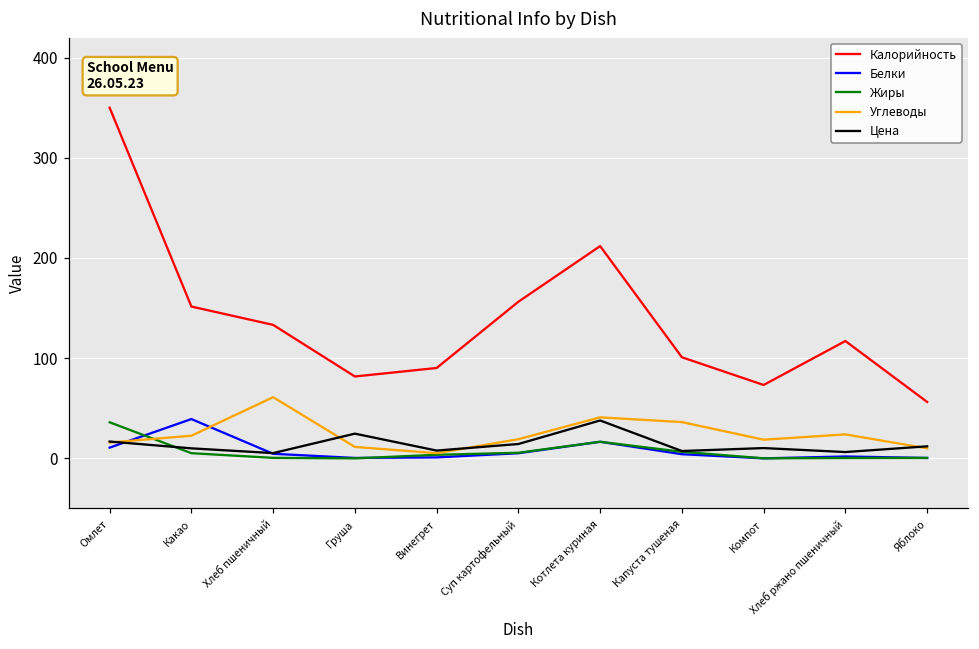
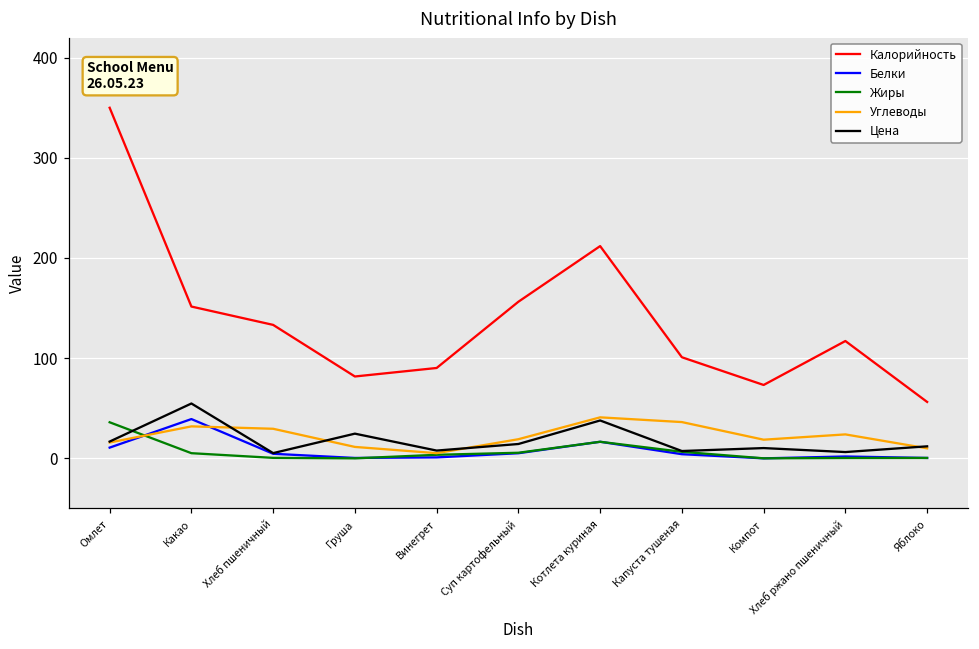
  {
    "Калорийность": {
      "Какао": 150,
      "Хлеб пшеничный": 130,
      "Груша": 80,
      "Винегрет": 90,
      "Суп картофельный": 160,
      "Котлета куриная": 210,
      "Капуста тушеная": 100,
      "Компот": 70,
      "Хлеб ржано пшеничный": 120,
      "Яблоко": 60
    },
    "Белки": {
      "Омлет": 10,
      "Какао": 40
    },
    "Жиры": {
      "Омлет": 40,
      "Какао": 10,
      "Хлеб пшеничный": 0
    },
    "Углеводы": {
-     "Какао": 20,
-     "Хлеб пшеничный": 60,
+     "Какао": 30,
+     "Хлеб пшеничный": 30,
      "Груша": 10,
      "Суп картофельный": 20,
      "Котлета куриная": 40,
      "Капуста тушеная": 40,
      "Компот": 20,
      "Хлеб ржано пшеничный": 20
    },
    "Цена": {
-     "Какао": 10,
+     "Какао": 50,
      "Груша": 20,
      "Суп картофельный": 10,
      "Котлета куриная": 40,
      "Компот": 10,
      "Хлеб ржано пшеничный": 10
    }
  }
